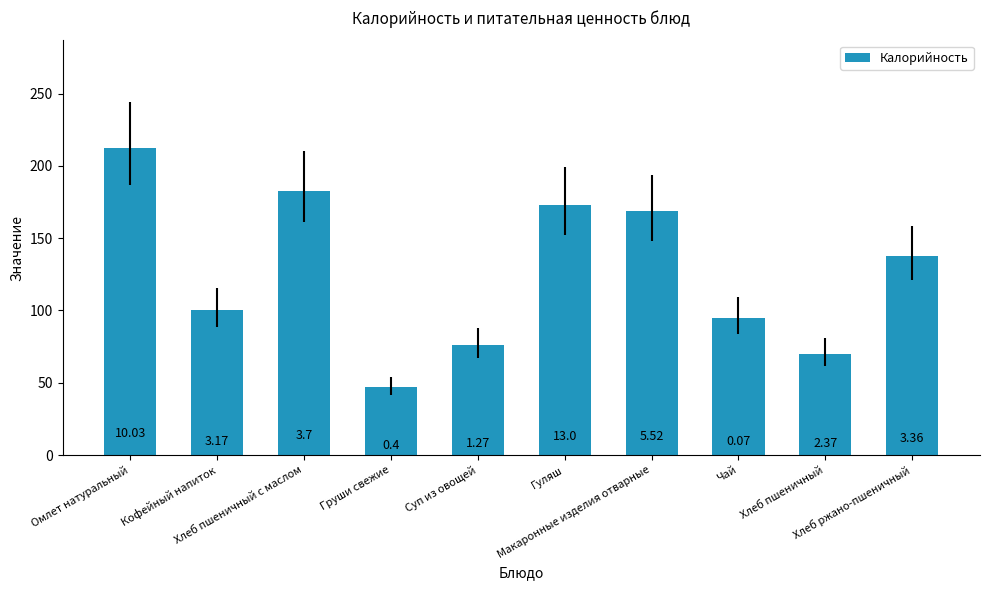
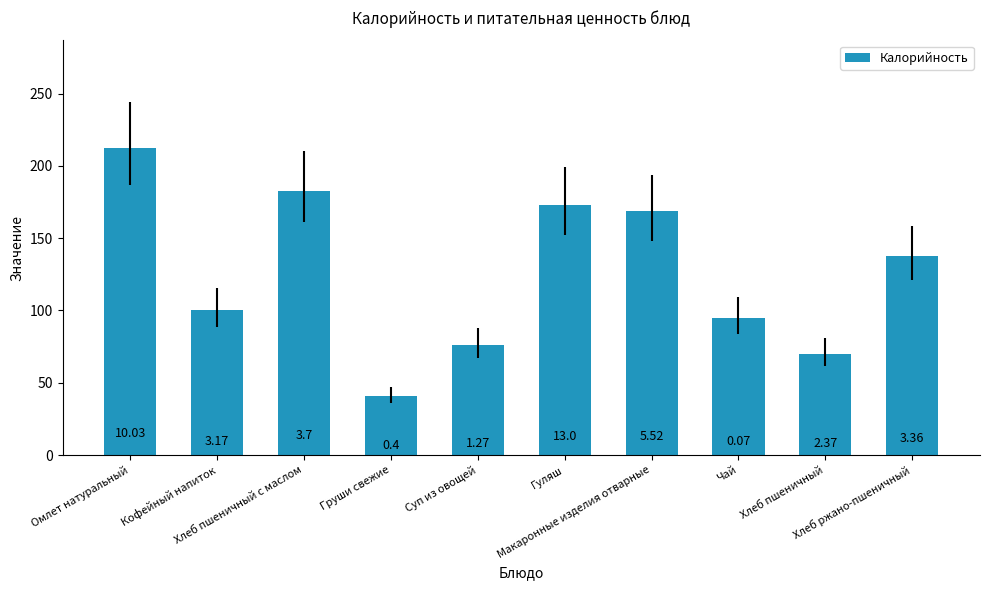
  {
-   "Груши свежие": 47
+   "Груши свежие": 41
  }
